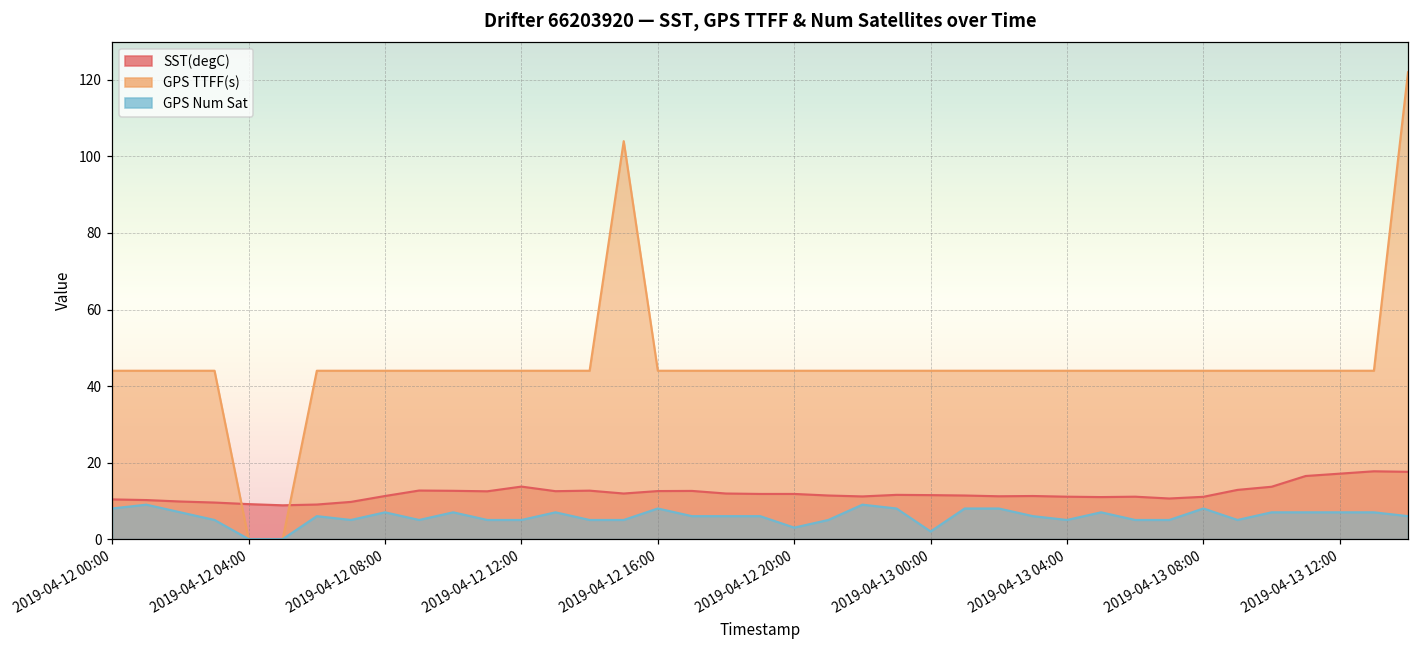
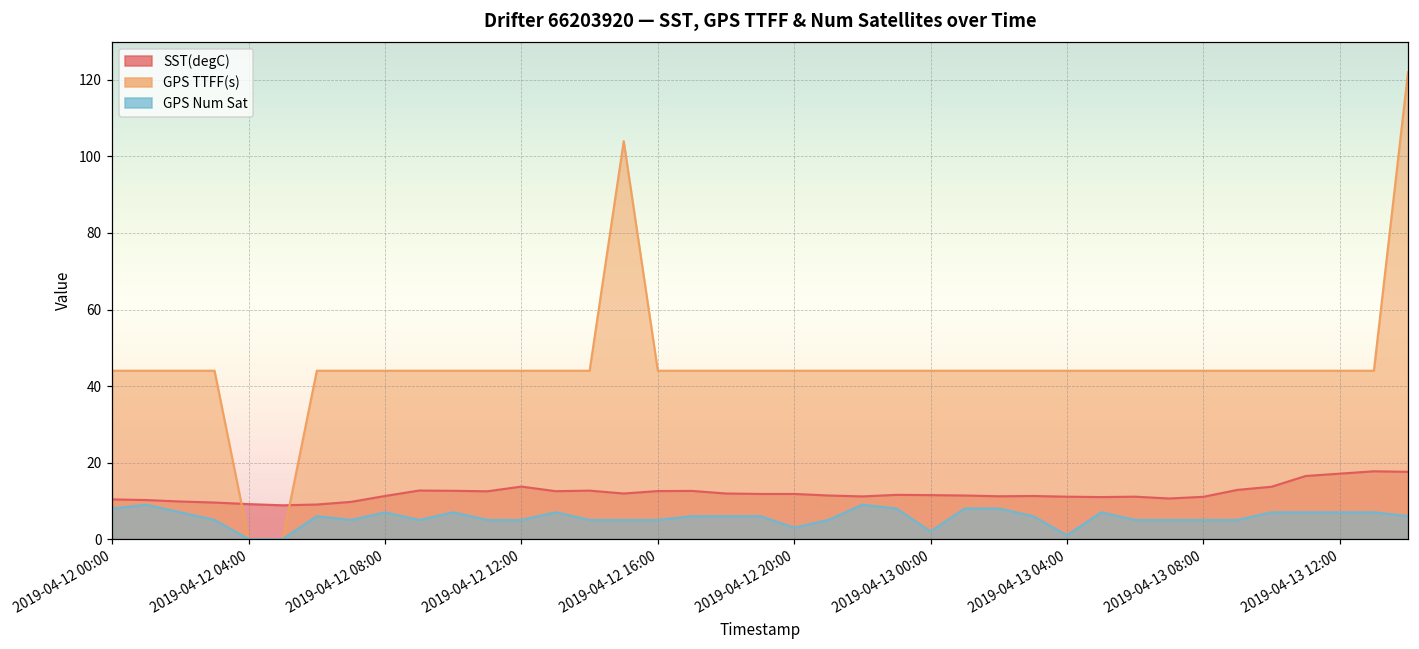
  {
    "GPS Num Sat": {
      "2019-04-12 00:00": 8,
      "2019-04-12 08:00": 7,
      "2019-04-12 12:00": 5,
-     "2019-04-12 16:00": 8,
+     "2019-04-12 16:00": 5,
      "2019-04-12 20:00": 3,
      "2019-04-13 00:00": 2,
-     "2019-04-13 04:00": 5,
-     "2019-04-13 08:00": 8,
+     "2019-04-13 04:00": 1,
+     "2019-04-13 08:00": 5,
      "2019-04-13 12:00": 7
    }
  }
